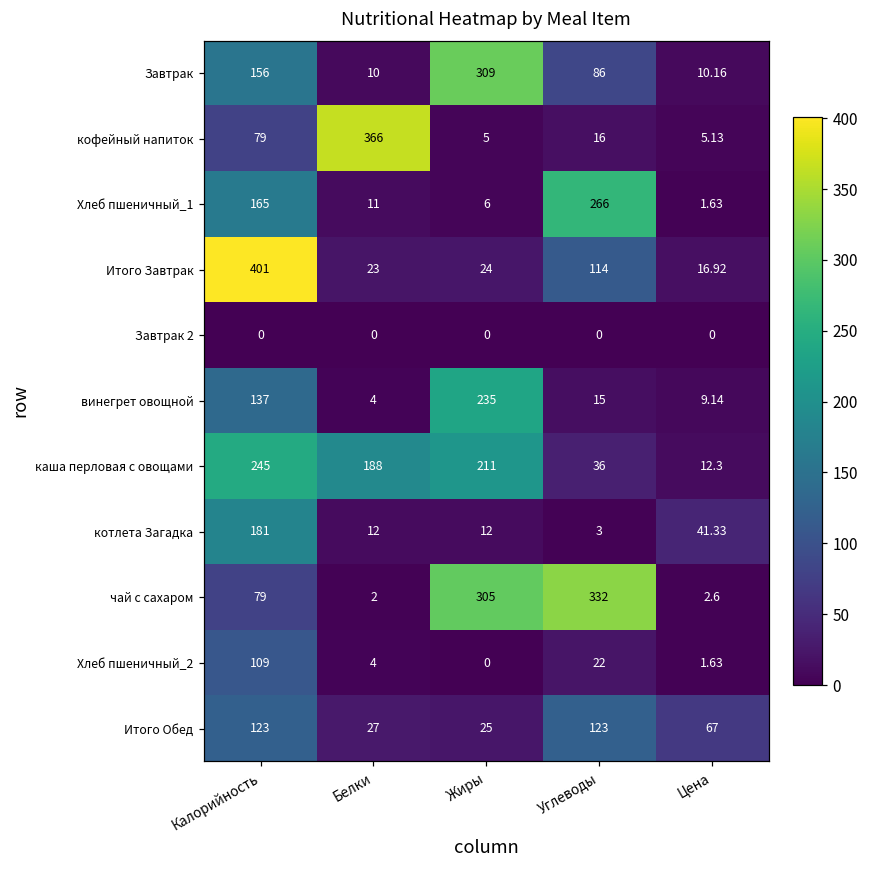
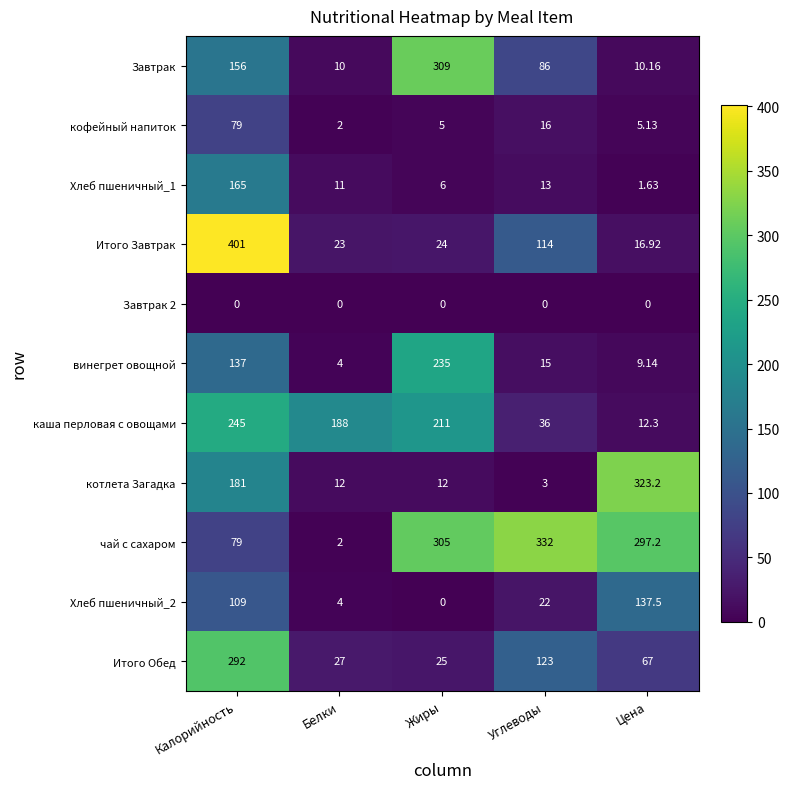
  {
    "Завтрак": {
      "Калорийность": 156,
      "Белки": 10,
      "Жиры": 309,
      "Углеводы": 86,
      "Цена": 10.16
    },
    "кофейный напиток": {
      "Калорийность": 79,
-     "Белки": 366,
+     "Белки": 2,
      "Жиры": 5,
      "Углеводы": 16,
      "Цена": 5.13
    },
    "Хлеб пшеничный_1": {
      "Калорийность": 165,
      "Белки": 11,
      "Жиры": 6,
-     "Углеводы": 266,
+     "Углеводы": 13,
      "Цена": 1.63
    },
    "Итого Завтрак": {
      "Калорийность": 401,
      "Белки": 23,
      "Жиры": 24,
      "Углеводы": 114,
      "Цена": 16.92
    },
    "Завтрак 2": {
      "Калорийность": 0,
      "Белки": 0,
      "Жиры": 0,
      "Углеводы": 0,
      "Цена": 0
    },
    "винегрет овощной": {
      "Калорийность": 137,
      "Белки": 4,
      "Жиры": 235,
      "Углеводы": 15,
      "Цена": 9.14
    },
    "каша перловая с овощами": {
      "Калорийность": 245,
      "Белки": 188,
      "Жиры": 211,
      "Углеводы": 36,
      "Цена": 12.3
    },
    "котлета Загадка": {
      "Калорийность": 181,
      "Белки": 12,
      "Жиры": 12,
      "Углеводы": 3,
-     "Цена": 41.33
+     "Цена": 323.2
    },
    "чай с сахаром": {
      "Калорийность": 79,
      "Белки": 2,
      "Жиры": 305,
      "Углеводы": 332,
-     "Цена": 2.6
+     "Цена": 297.2
    },
    "Хлеб пшеничный_2": {
      "Калорийность": 109,
      "Белки": 4,
      "Жиры": 0,
      "Углеводы": 22,
-     "Цена": 1.63
+     "Цена": 137.5
    },
    "Итого Обед": {
-     "Калорийность": 123,
+     "Калорийность": 292,
      "Белки": 27,
      "Жиры": 25,
      "Углеводы": 123,
      "Цена": 67
    }
  }
